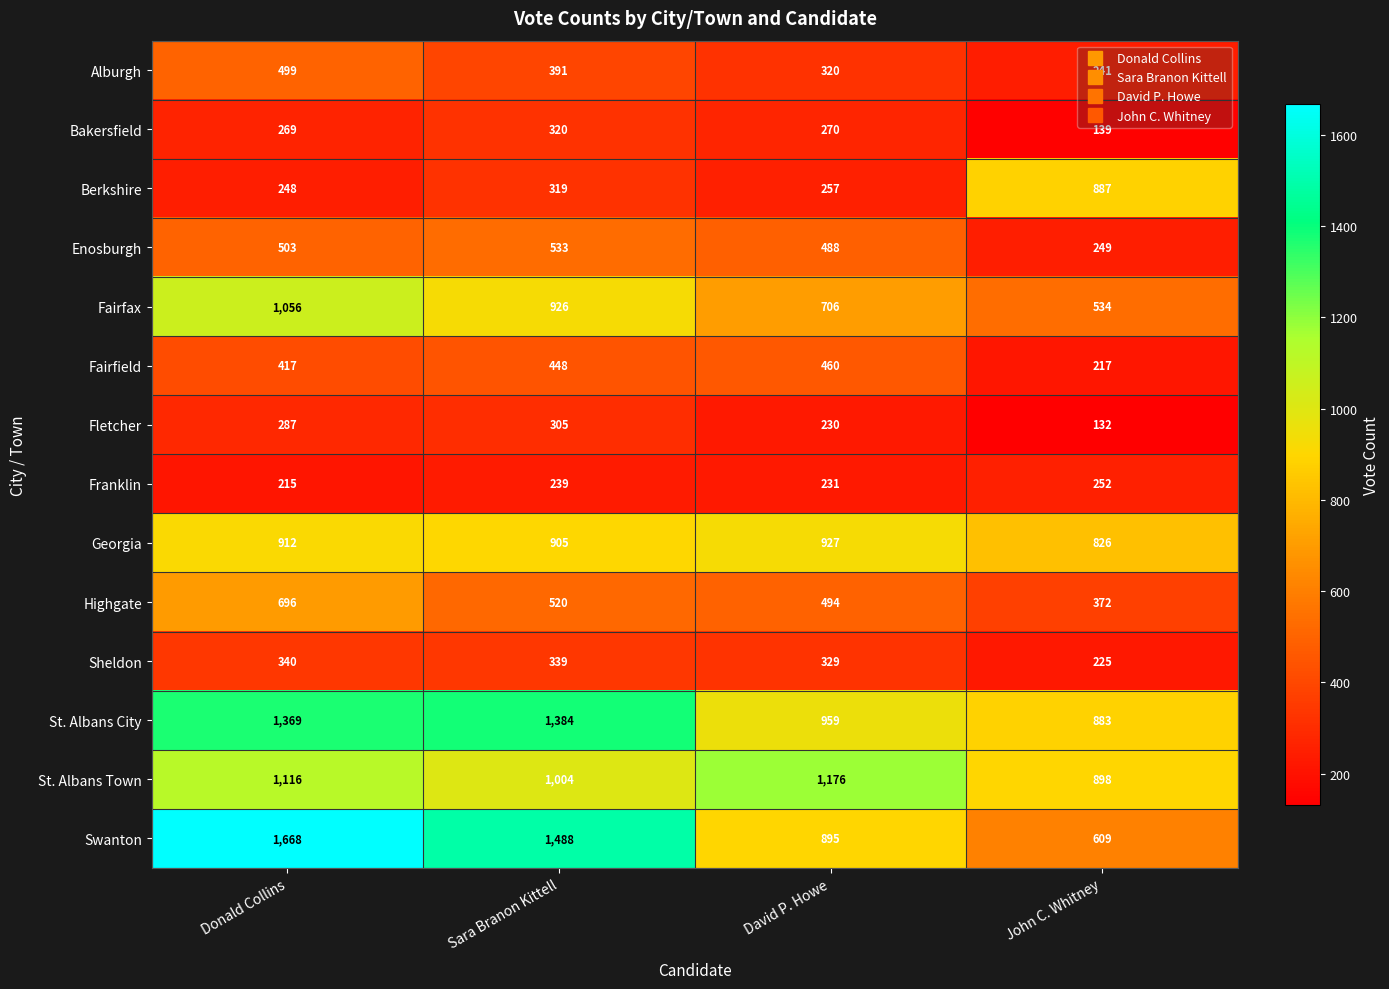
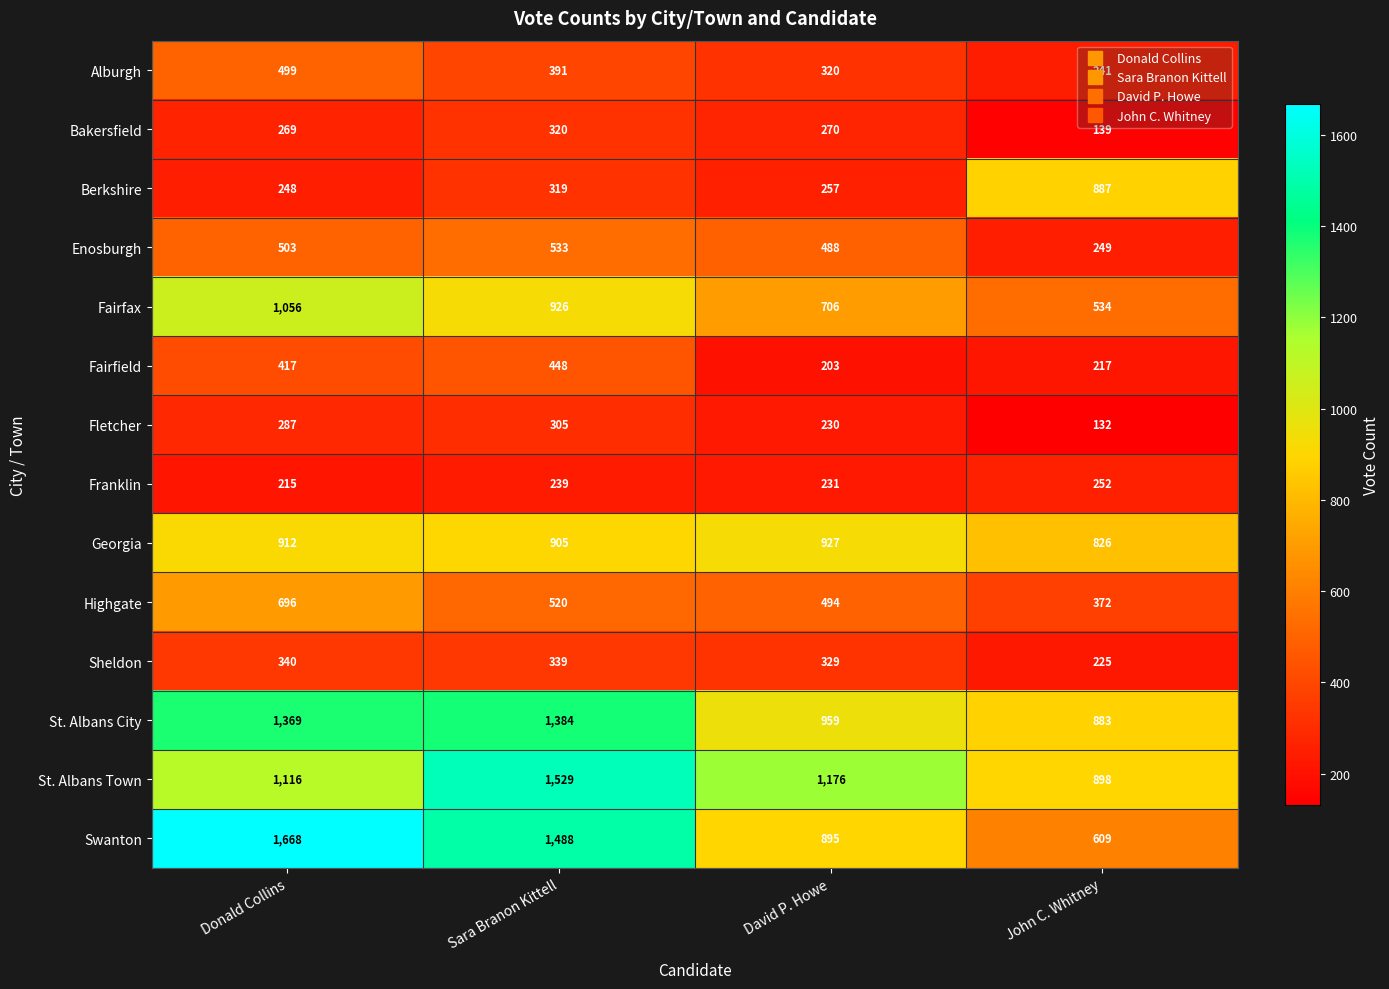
  {
    "Alburgh": {
      "Donald Collins": "499",
      "Sara Branon Kittell": "391",
      "David P. Howe": "320"
    },
    "Bakersfield": {
      "Donald Collins": "269",
      "Sara Branon Kittell": "320",
      "David P. Howe": "270"
    },
    "Berkshire": {
      "Donald Collins": "248",
      "Sara Branon Kittell": "319",
      "David P. Howe": "257",
      "John C. Whitney": "887"
    },
    "Enosburgh": {
      "Donald Collins": "503",
      "Sara Branon Kittell": "533",
      "David P. Howe": "488",
      "John C. Whitney": "249"
    },
    "Fairfax": {
      "Donald Collins": "1,056",
      "Sara Branon Kittell": "926",
      "David P. Howe": "706",
      "John C. Whitney": "534"
    },
    "Fairfield": {
      "Donald Collins": "417",
      "Sara Branon Kittell": "448",
-     "David P. Howe": "460",
+     "David P. Howe": "203",
      "John C. Whitney": "217"
    },
    "Fletcher": {
      "Donald Collins": "287",
      "Sara Branon Kittell": "305",
      "David P. Howe": "230",
      "John C. Whitney": "132"
    },
    "Franklin": {
      "Donald Collins": "215",
      "Sara Branon Kittell": "239",
      "David P. Howe": "231",
      "John C. Whitney": "252"
    },
    "Georgia": {
      "Donald Collins": "912",
      "Sara Branon Kittell": "905",
      "David P. Howe": "927",
      "John C. Whitney": "826"
    },
    "Highgate": {
      "Donald Collins": "696",
      "Sara Branon Kittell": "520",
      "David P. Howe": "494",
      "John C. Whitney": "372"
    },
    "Sheldon": {
      "Donald Collins": "340",
      "Sara Branon Kittell": "339",
      "David P. Howe": "329",
      "John C. Whitney": "225"
    },
    "St. Albans City": {
      "Donald Collins": "1,369",
      "Sara Branon Kittell": "1,384",
      "David P. Howe": "959",
      "John C. Whitney": "883"
    },
    "St. Albans Town": {
      "Donald Collins": "1,116",
-     "Sara Branon Kittell": "1,004",
+     "Sara Branon Kittell": "1,529",
      "David P. Howe": "1,176",
      "John C. Whitney": "898"
    },
    "Swanton": {
      "Donald Collins": "1,668",
      "Sara Branon Kittell": "1,488",
      "David P. Howe": "895",
      "John C. Whitney": "609"
    }
  }
